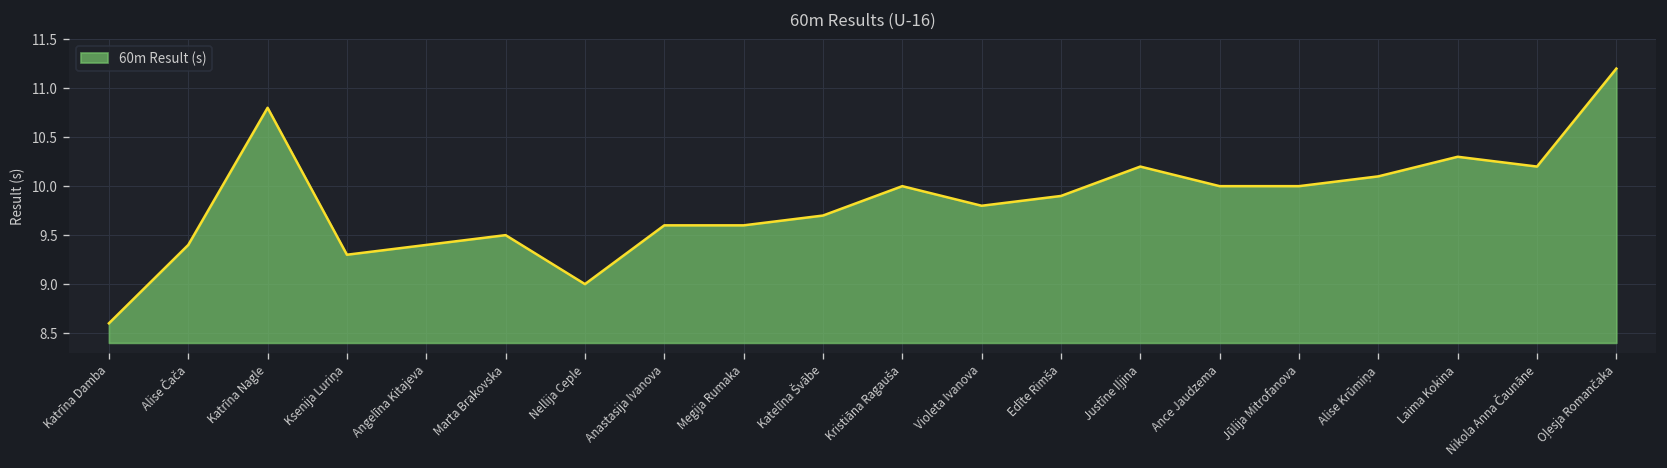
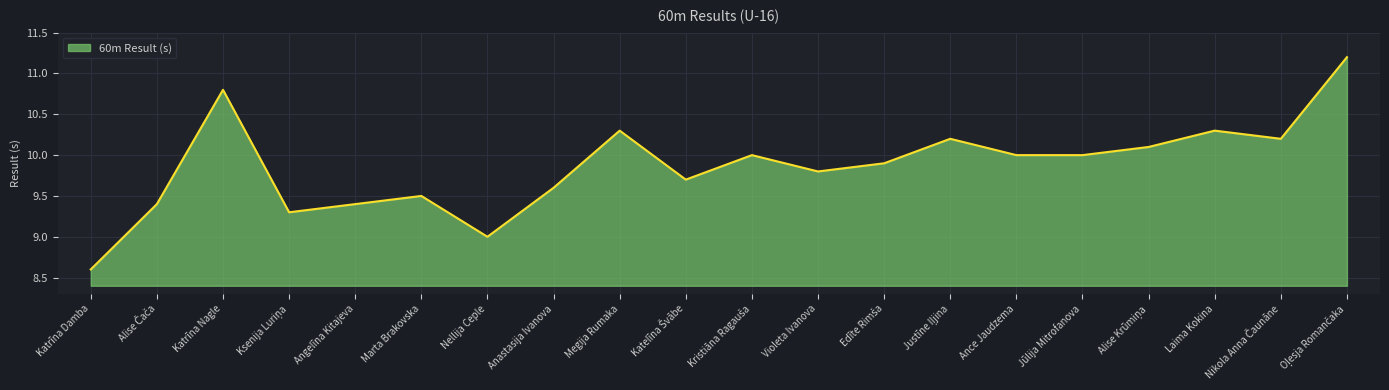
  {
    "Katrīna Damba": 8.6,
    "Alise Čača": 9.4,
    "Katrīna Nagle": 10.8,
    "Ksenija Luriņa": 9.3,
    "Angelīna Kitajeva": 9.4,
    "Marta Brakovska": 9.5,
    "Nellija Ceple": 9.0,
    "Anastasija Ivanova": 9.6,
-   "Megija Rumaka": 9.6,
+   "Megija Rumaka": 10.3,
    "Katelīna Švābe": 9.7,
    "Kristiāna Ragauša": 10.0,
    "Violeta Ivanova": 9.8,
    "Edīte Rimša": 9.9,
    "Justīne Iļjina": 10.2,
    "Ance Jaudzema": 10.0,
    "Jūlija Mitrofanova": 10.0,
    "Alise Krūmiņa": 10.1,
    "Laima Kokina": 10.3,
    "Nikola Anna Čaunāne": 10.2,
    "Oļesja Romančaka": 11.2
  }
